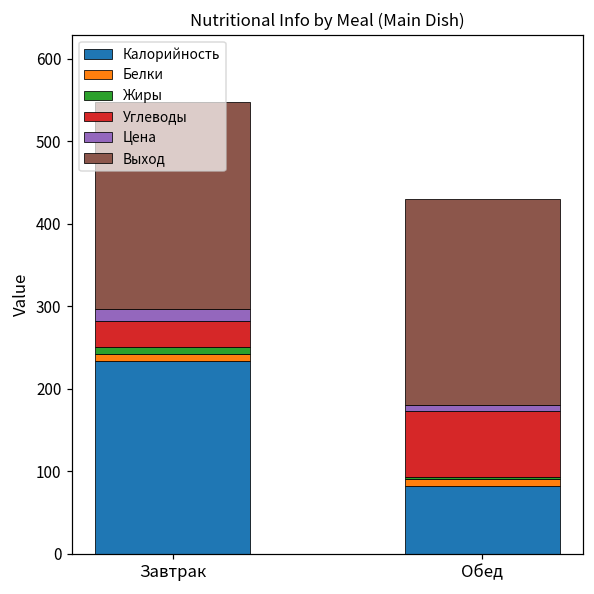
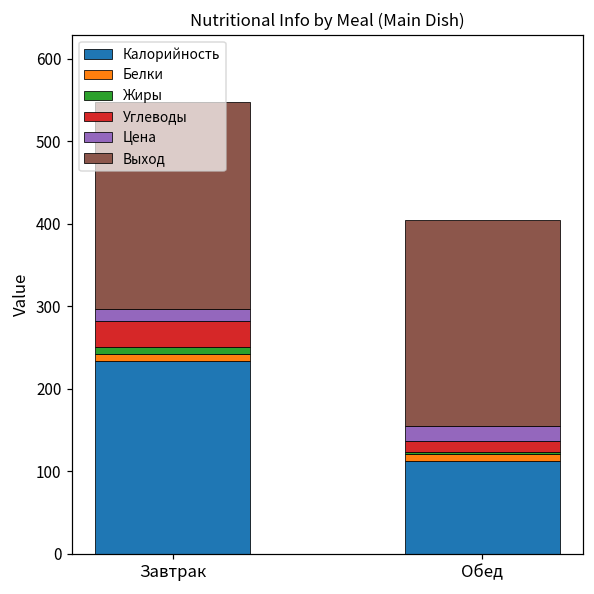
  {
    "Калорийность": {
      "Завтрак": 230,
-     "Обед": 80
+     "Обед": 110
    },
    "Белки": {
      "Завтрак": 10,
      "Обед": 10
    },
    "Жиры": {
      "Завтрак": 10
    },
    "Углеводы": {
      "Завтрак": 30,
-     "Обед": 80
+     "Обед": 10
    },
    "Цена": {
      "Завтрак": 20,
-     "Обед": 10
+     "Обед": 20
    },
    "Выход": {
      "Обед": 250
    }
  }
